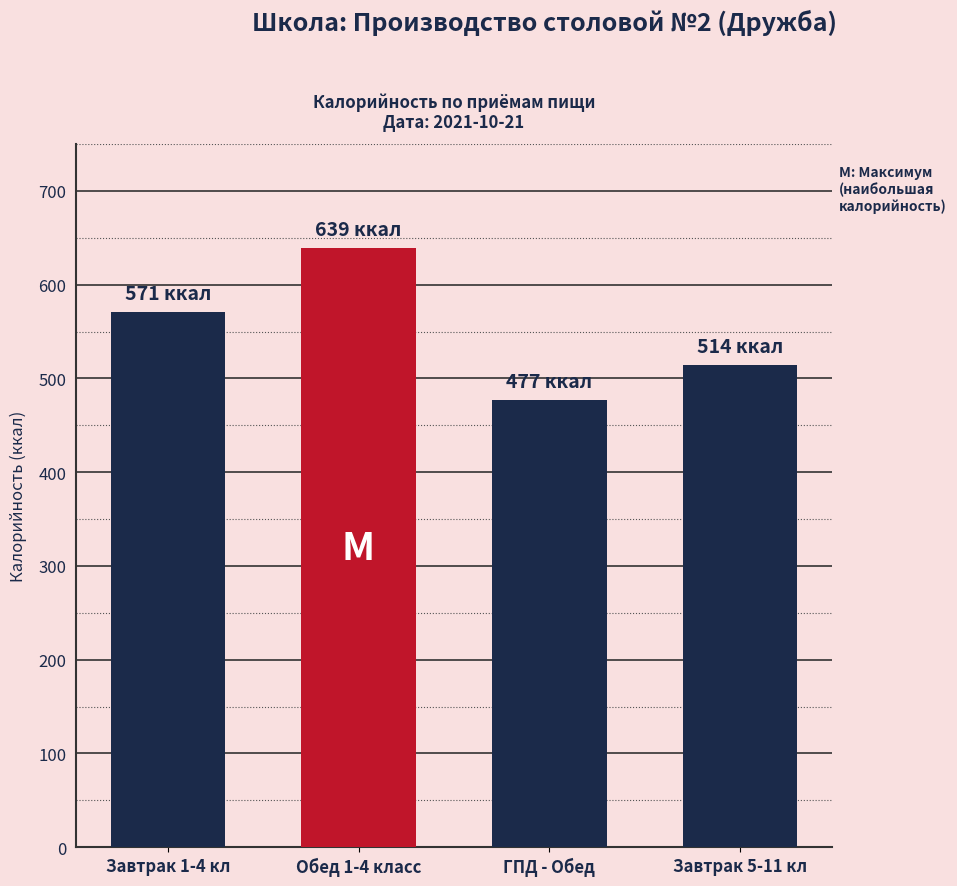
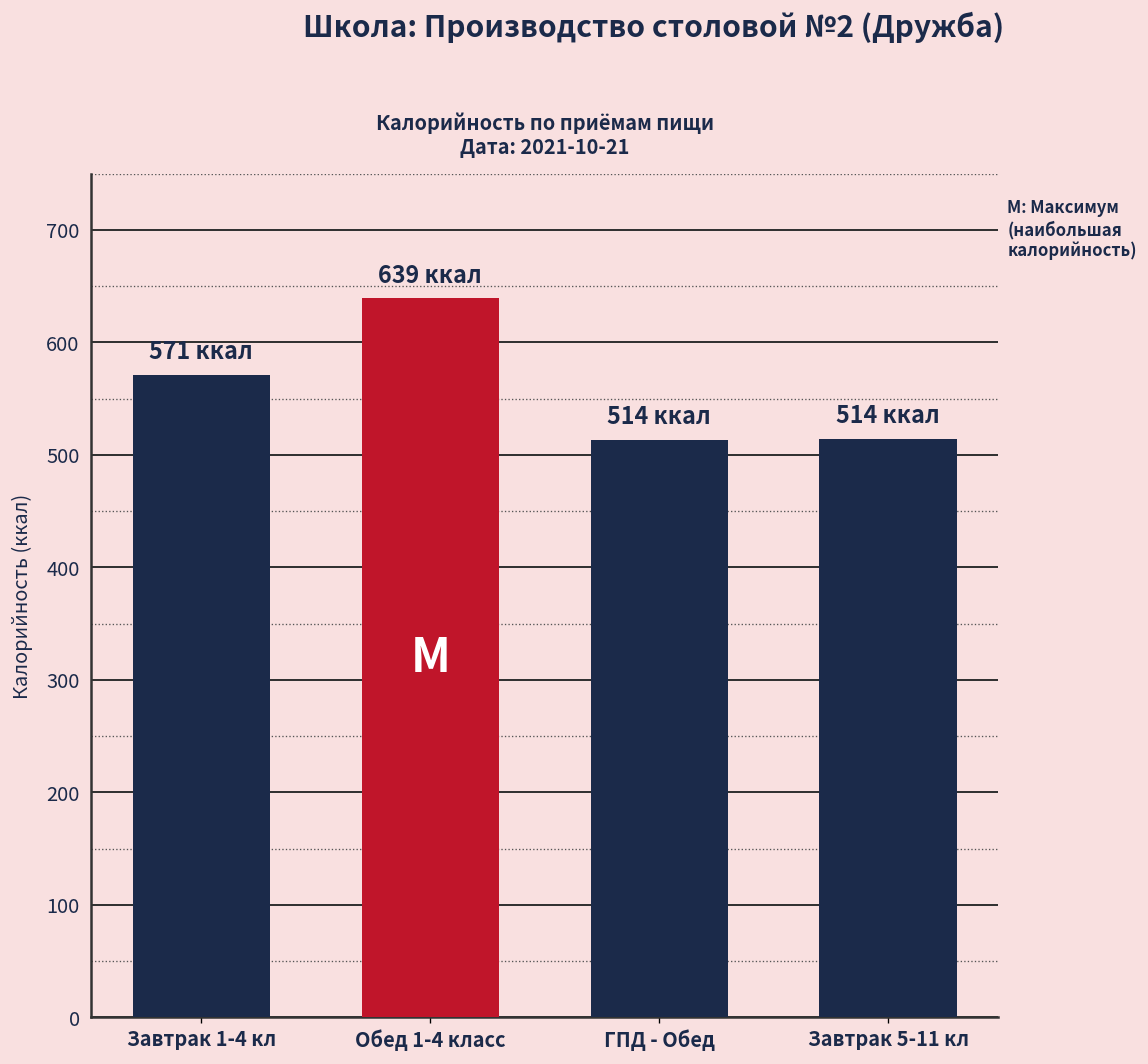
  {
    "Завтрак 1-4 кл": 571,
    "Обед 1-4 класс": 639,
-   "ГПД - Обед": 477,
+   "ГПД - Обед": 514,
    "Завтрак 5-11 кл": 514
  }
